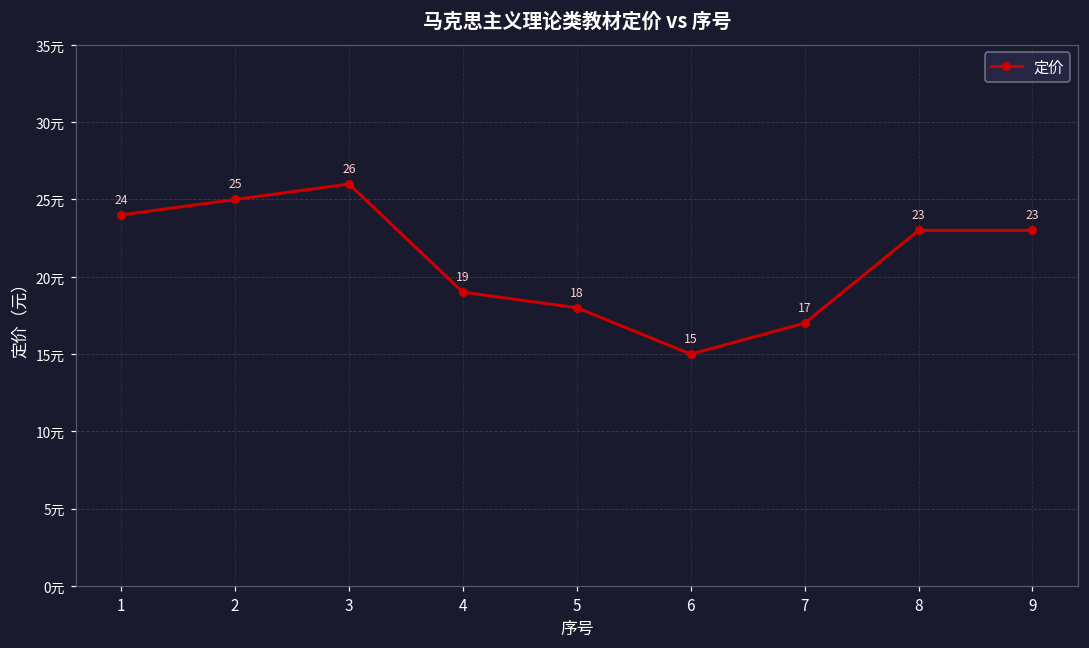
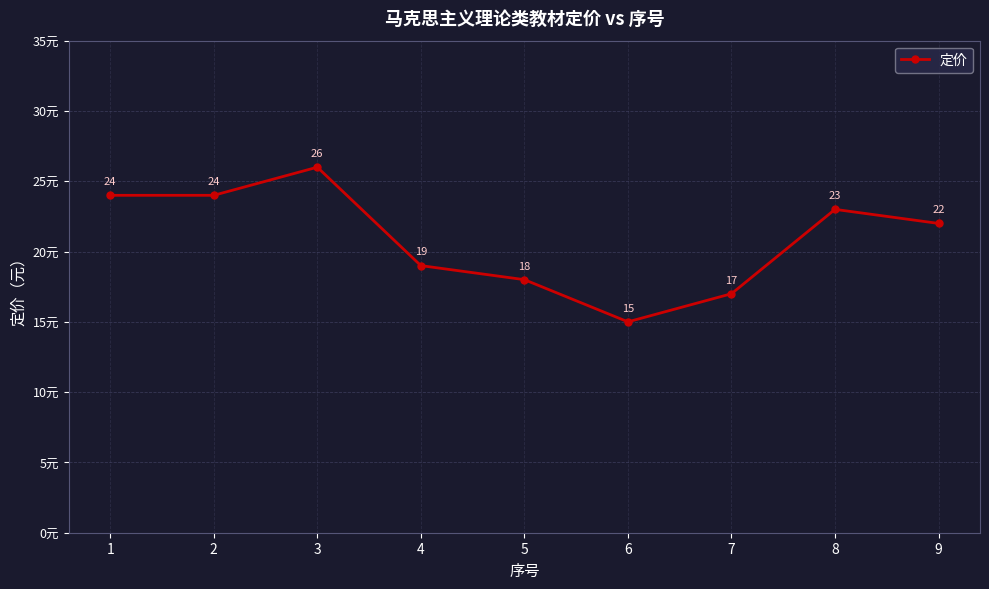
  {
    "1": 24,
-   "2": 25,
+   "2": 24,
    "3": 26,
    "4": 19,
    "5": 18,
    "6": 15,
    "7": 17,
    "8": 23,
-   "9": 23
+   "9": 22
  }
